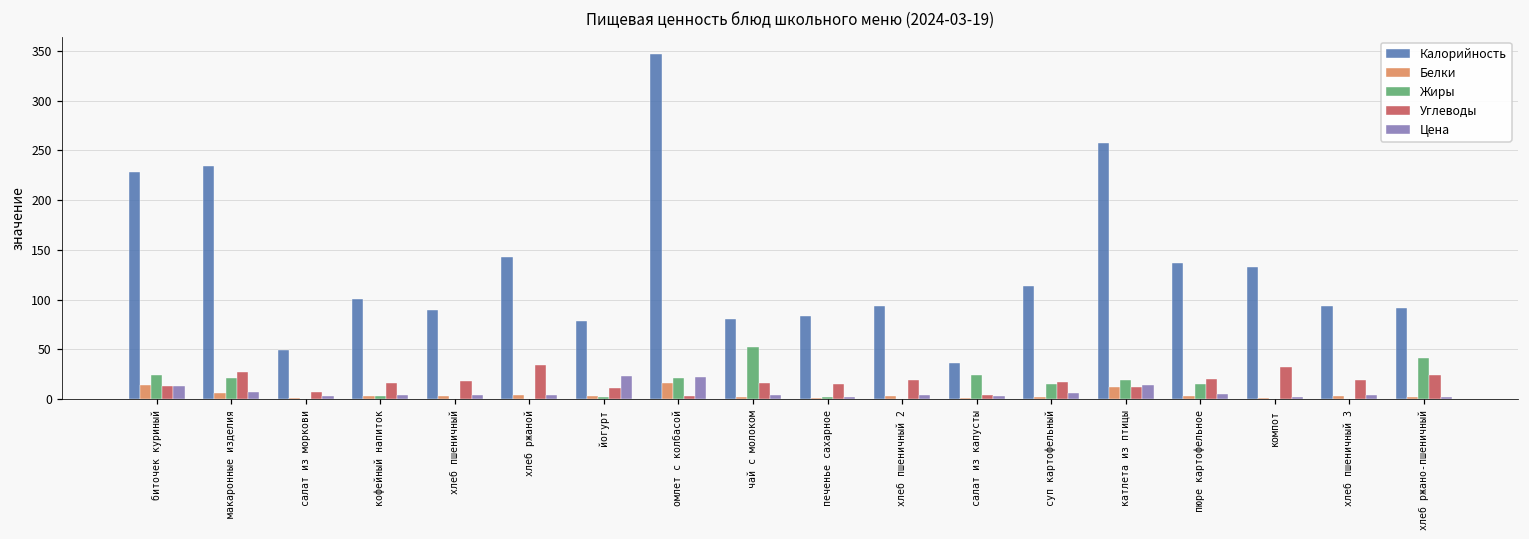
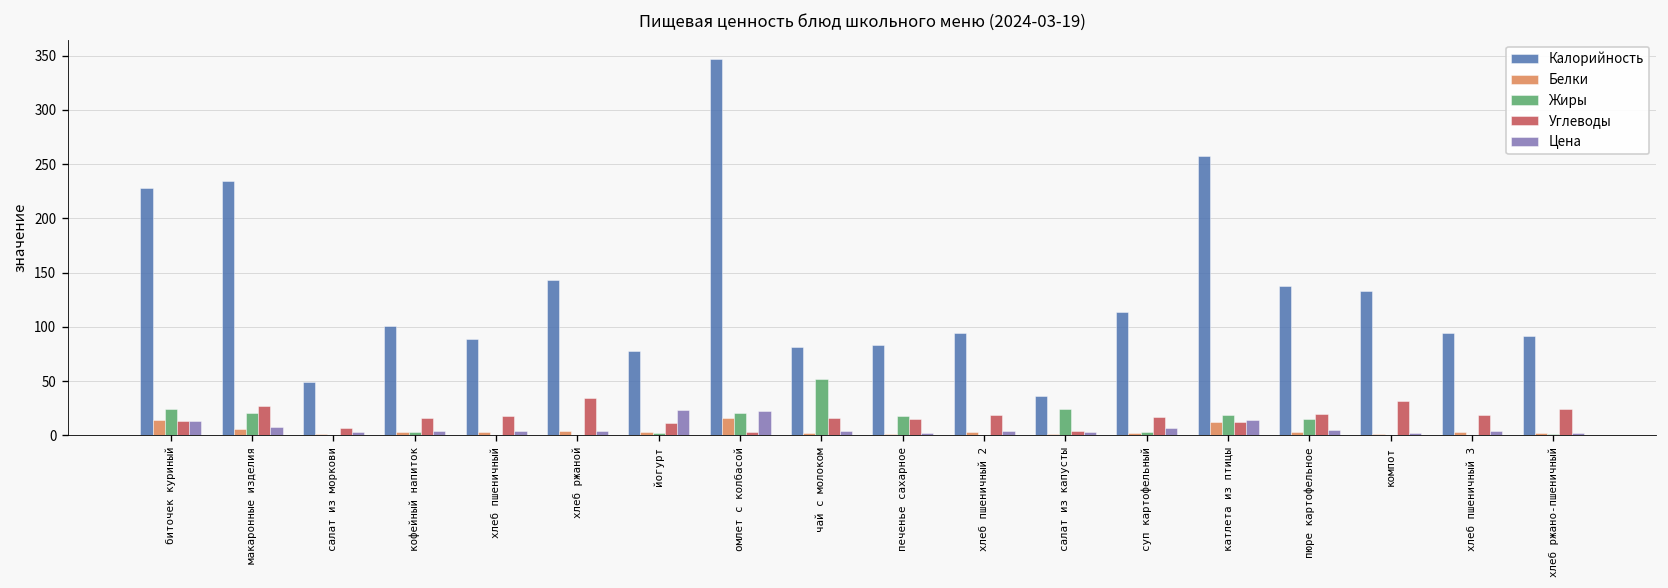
  {
    "Жиры": {
      "биточек куриный": 20,
      "макаронные изделия": 20,
      "салат из моркови": 0,
      "кофейный напиток": 0,
      "хлеб пшеничный": 0,
      "хлеб ржаной": 0,
      "омлет с колбасой": 20,
      "чай с молоком": 50,
-     "печенье сахарное": 0,
+     "печенье сахарное": 20,
      "хлеб пшеничный 2": 0,
      "салат из капусты": 20,
-     "суп картофельный": 20,
+     "суп картофельный": 0,
      "катлета из птицы": 20,
      "пюре картофельное": 20,
      "компот": 0,
      "хлеб пшеничный 3": 0,
-     "хлеб ржано-пшеничный": 40
+     "хлеб ржано-пшеничный": 0
    }
  }
